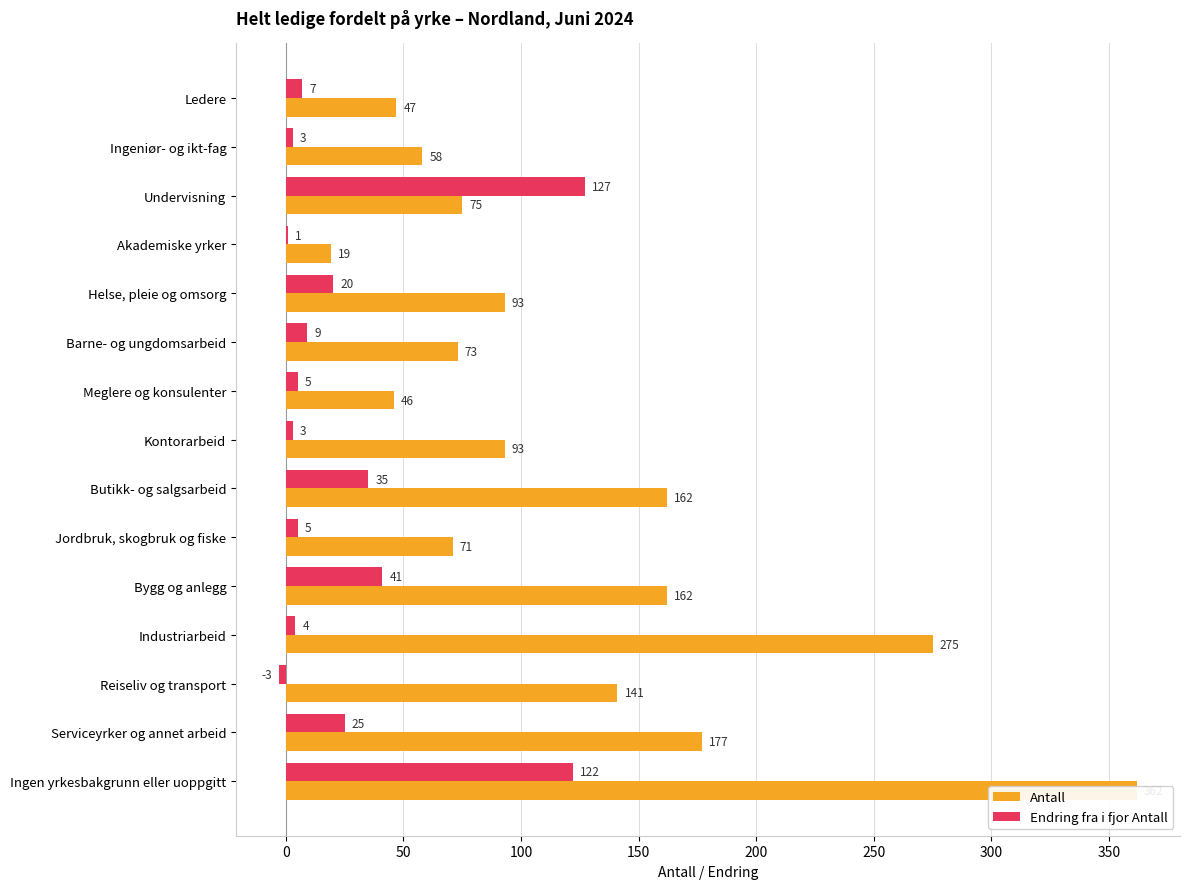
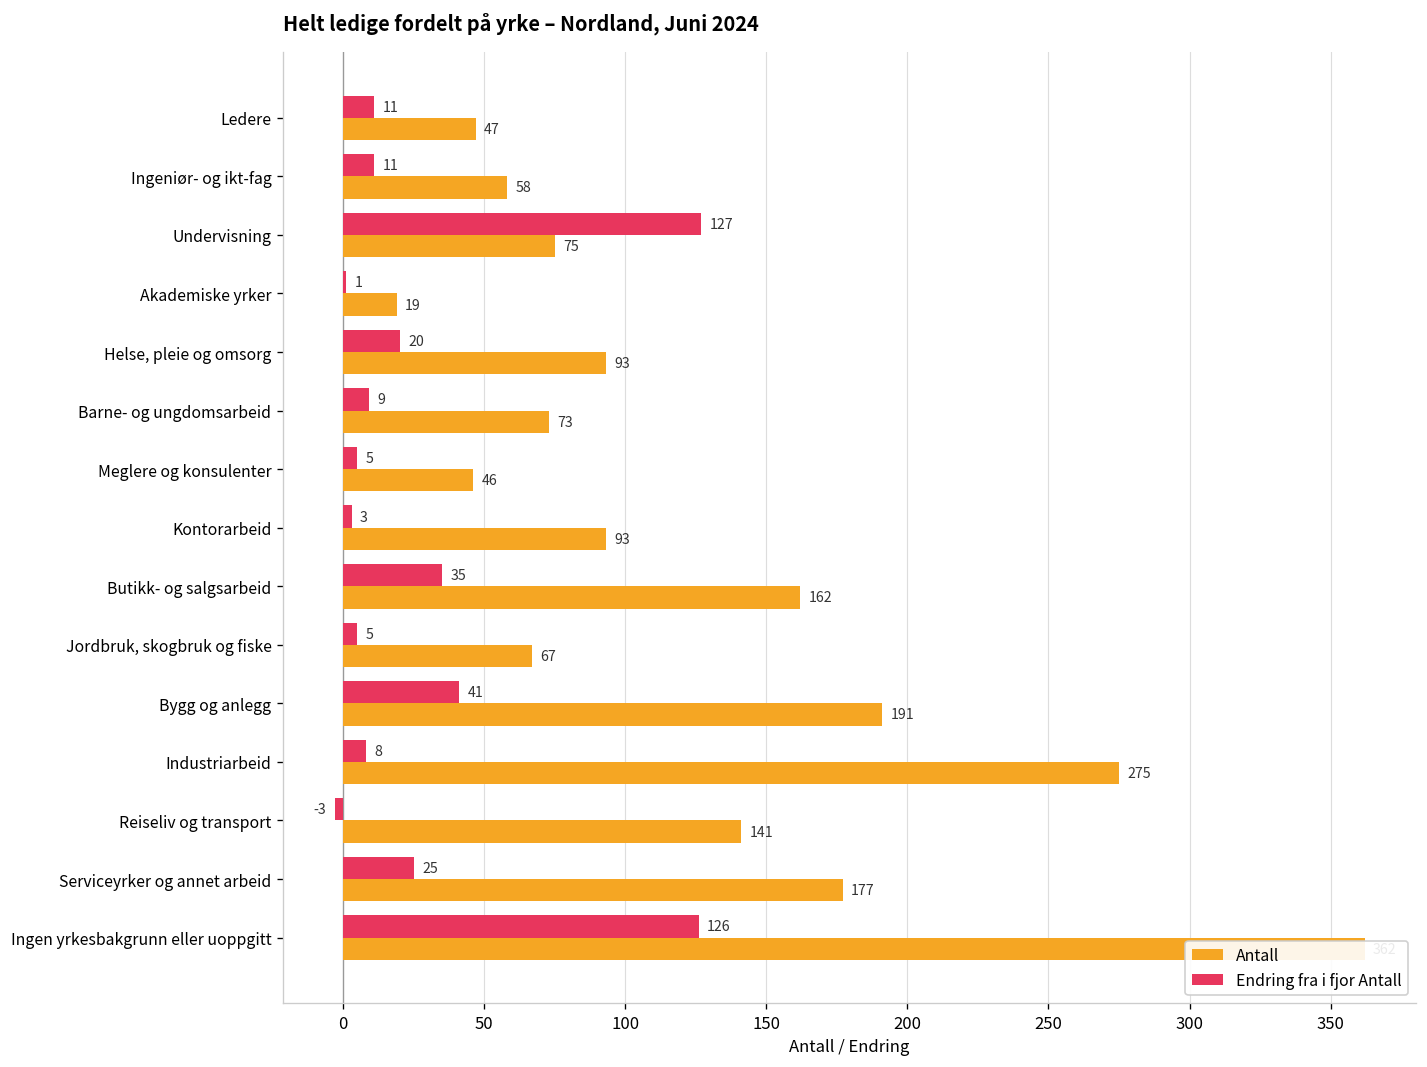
  {
    "Antall": {
      "Ledere": 47,
      "Ingeniør- og ikt-fag": 58,
      "Undervisning": 75,
      "Akademiske yrker": 19,
      "Helse, pleie og omsorg": 93,
      "Barne- og ungdomsarbeid": 73,
      "Meglere og konsulenter": 46,
      "Kontorarbeid": 93,
      "Butikk- og salgsarbeid": 162,
-     "Jordbruk, skogbruk og fiske": 71,
-     "Bygg og anlegg": 162,
+     "Jordbruk, skogbruk og fiske": 67,
+     "Bygg og anlegg": 191,
      "Industriarbeid": 275,
      "Reiseliv og transport": 141,
      "Serviceyrker og annet arbeid": 177
    },
    "Endring fra i fjor Antall": {
-     "Ledere": 7,
-     "Ingeniør- og ikt-fag": 3,
+     "Ledere": 11,
+     "Ingeniør- og ikt-fag": 11,
      "Undervisning": 127,
      "Akademiske yrker": 1,
      "Helse, pleie og omsorg": 20,
      "Barne- og ungdomsarbeid": 9,
      "Meglere og konsulenter": 5,
      "Kontorarbeid": 3,
      "Butikk- og salgsarbeid": 35,
      "Jordbruk, skogbruk og fiske": 5,
      "Bygg og anlegg": 41,
-     "Industriarbeid": 4,
+     "Industriarbeid": 8,
      "Reiseliv og transport": -3,
      "Serviceyrker og annet arbeid": 25,
-     "Ingen yrkesbakgrunn eller uoppgitt": 122
+     "Ingen yrkesbakgrunn eller uoppgitt": 126
    }
  }
